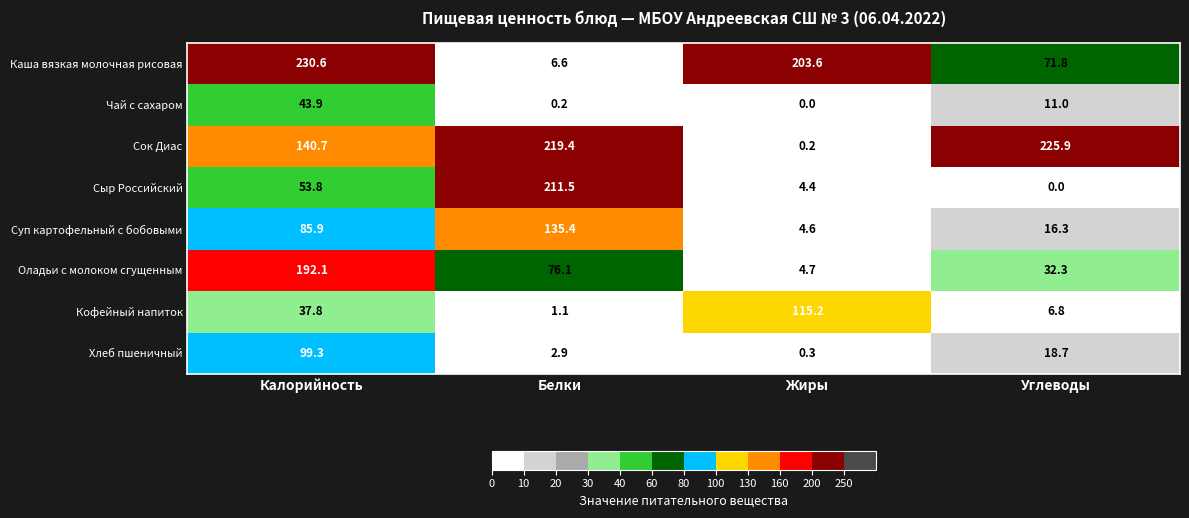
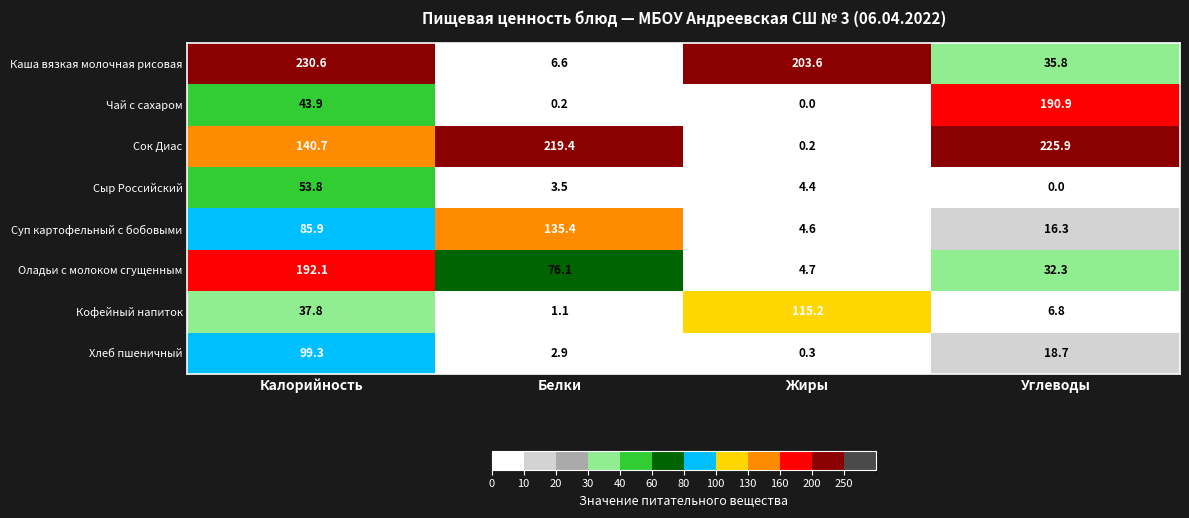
  {
    "Каша вязкая молочная рисовая": {
      "Калорийность": 230.6,
      "Белки": 6.6,
      "Жиры": 203.6,
-     "Углеводы": 71.8
+     "Углеводы": 35.8
    },
    "Чай с сахаром": {
      "Калорийность": 43.9,
      "Белки": 0.2,
      "Жиры": 0.0,
-     "Углеводы": 11.0
+     "Углеводы": 190.9
    },
    "Сок Диас": {
      "Калорийность": 140.7,
      "Белки": 219.4,
      "Жиры": 0.2,
      "Углеводы": 225.9
    },
    "Сыр Российский": {
      "Калорийность": 53.8,
-     "Белки": 211.5,
+     "Белки": 3.5,
      "Жиры": 4.4,
      "Углеводы": 0.0
    },
    "Суп картофельный с бобовыми": {
      "Калорийность": 85.9,
      "Белки": 135.4,
      "Жиры": 4.6,
      "Углеводы": 16.3
    },
    "Оладьи с молоком сгущенным": {
      "Калорийность": 192.1,
      "Белки": 76.1,
      "Жиры": 4.7,
      "Углеводы": 32.3
    },
    "Кофейный напиток": {
      "Калорийность": 37.8,
      "Белки": 1.1,
      "Жиры": 115.2,
      "Углеводы": 6.8
    },
    "Хлеб пшеничный": {
      "Калорийность": 99.3,
      "Белки": 2.9,
      "Жиры": 0.3,
      "Углеводы": 18.7
    }
  }
